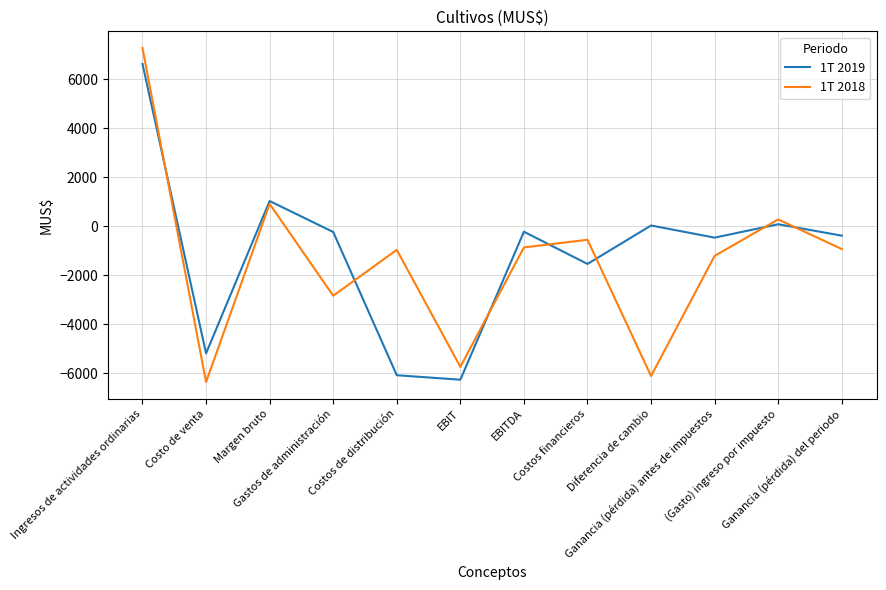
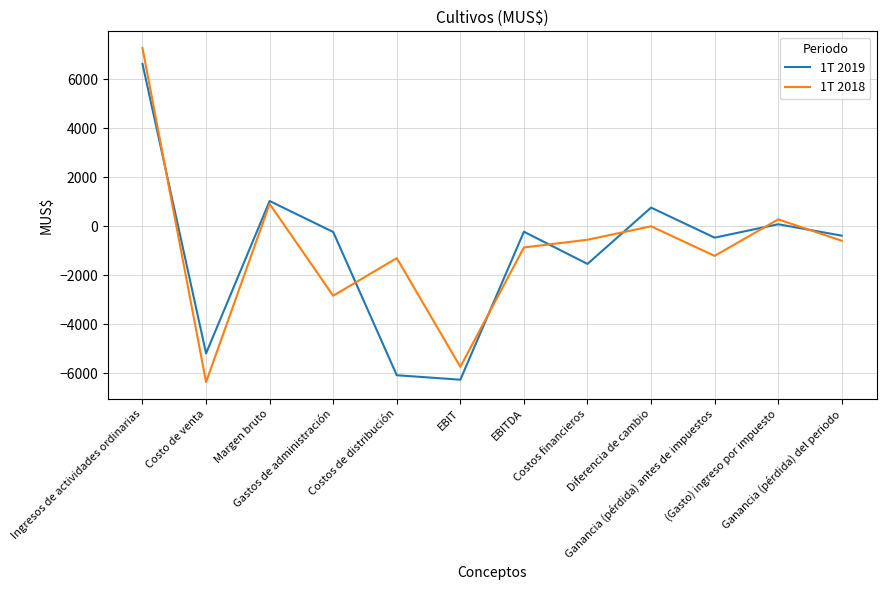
  {
    "1T 2019": {
      "Ingresos de actividades ordinarias": 6600,
      "Costo de venta": -5200,
      "Margen bruto": 1000,
      "Gastos de administración": -200,
      "Costos de distribución": -6100,
      "EBIT": -6300,
      "EBITDA": -200,
      "Costos financieros": -1500,
-     "Diferencia de cambio": 0,
+     "Diferencia de cambio": 800,
      "Ganancia (pérdida) antes de impuestos": -500,
      "(Gasto) ingreso por impuesto": 100,
      "Ganancia (pérdida) del periodo": -400
    },
    "1T 2018": {
      "Ingresos de actividades ordinarias": 7300,
      "Costo de venta": -6400,
      "Margen bruto": 900,
      "Gastos de administración": -2800,
-     "Costos de distribución": -1000,
+     "Costos de distribución": -1300,
      "EBIT": -5700,
      "EBITDA": -900,
      "Costos financieros": -600,
-     "Diferencia de cambio": -6100,
+     "Diferencia de cambio": 0,
      "Ganancia (pérdida) antes de impuestos": -1200,
      "(Gasto) ingreso por impuesto": 300,
-     "Ganancia (pérdida) del periodo": -900
+     "Ganancia (pérdida) del periodo": -600
    }
  }
